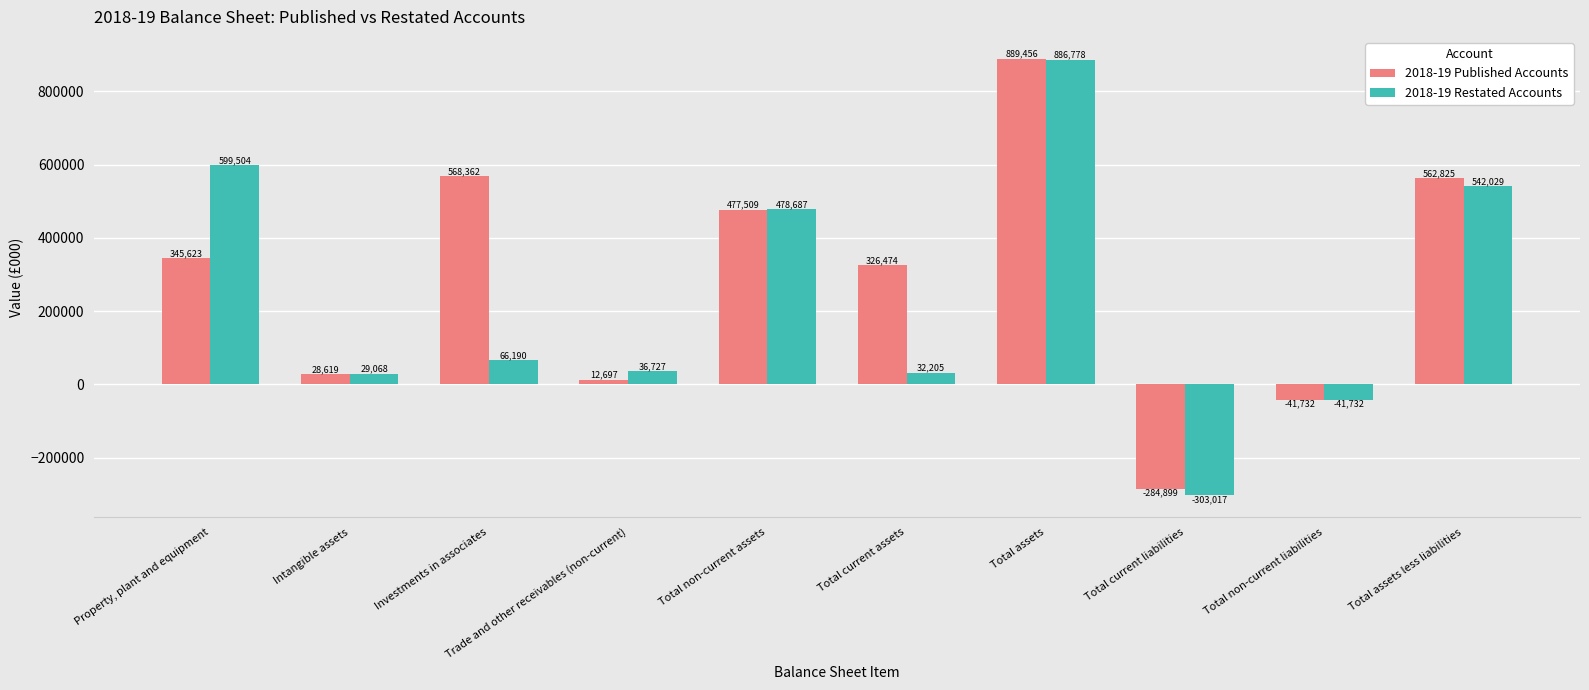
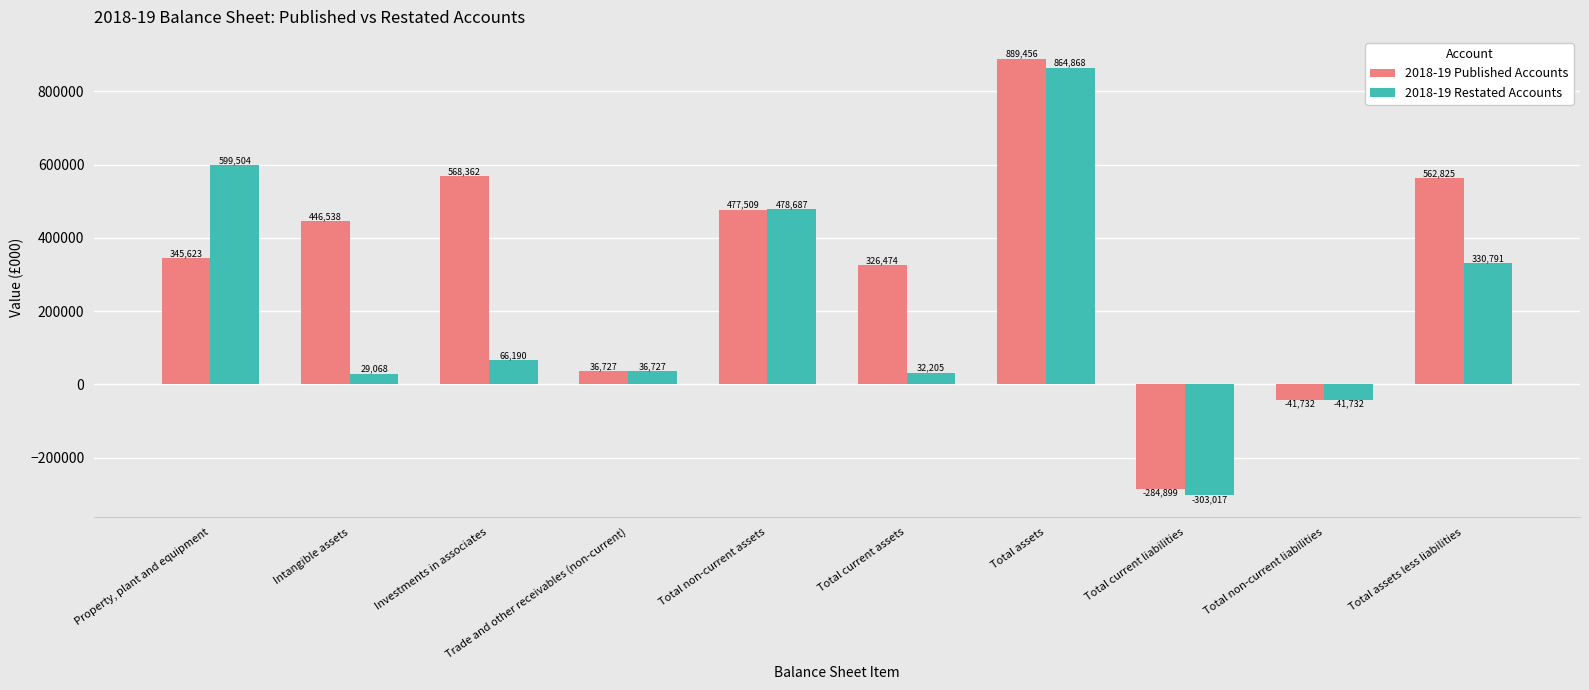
  {
    "2018-19 Published Accounts": {
      "Property, plant and equipment": "345,623",
-     "Intangible assets": "28,619",
+     "Intangible assets": "446,538",
      "Investments in associates": "568,362",
-     "Trade and other receivables (non-current)": "12,697",
+     "Trade and other receivables (non-current)": "36,727",
      "Total non-current assets": "477,509",
      "Total current assets": "326,474",
      "Total assets": "889,456",
      "Total current liabilities": "-284,899",
      "Total non-current liabilities": "-41,732",
      "Total assets less liabilities": "562,825"
    },
    "2018-19 Restated Accounts": {
      "Property, plant and equipment": "599,504",
      "Intangible assets": "29,068",
      "Investments in associates": "66,190",
      "Trade and other receivables (non-current)": "36,727",
      "Total non-current assets": "478,687",
      "Total current assets": "32,205",
-     "Total assets": "886,778",
+     "Total assets": "864,868",
      "Total current liabilities": "-303,017",
      "Total non-current liabilities": "-41,732",
-     "Total assets less liabilities": "542,029"
+     "Total assets less liabilities": "330,791"
    }
  }
